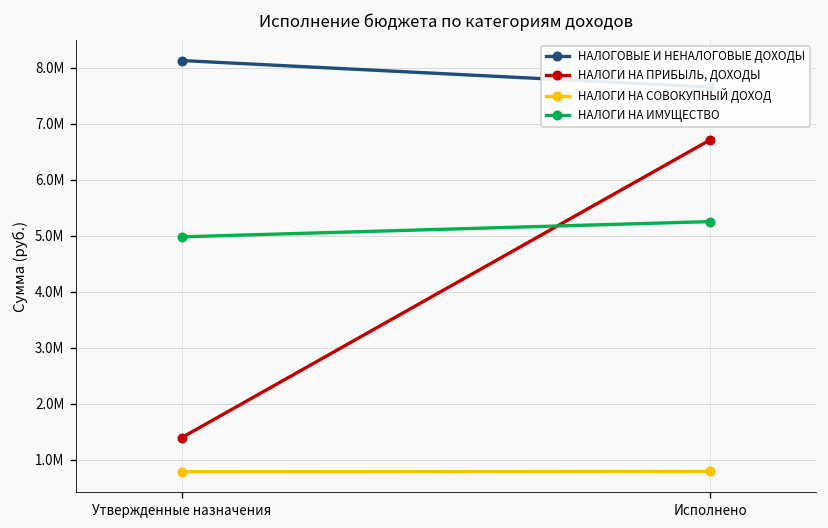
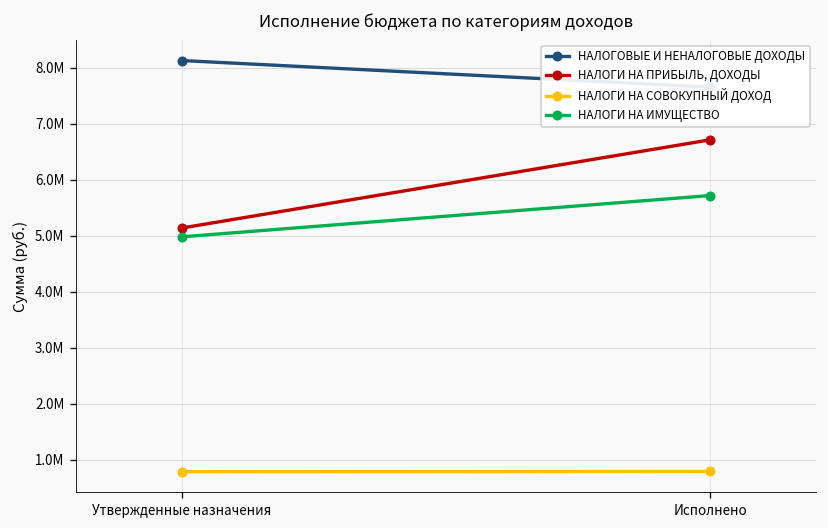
  {
    "НАЛОГОВЫЕ И НЕНАЛОГОВЫЕ ДОХОДЫ": {
      "Утвержденные назначения": 8100000
    },
    "НАЛОГИ НА ПРИБЫЛЬ, ДОХОДЫ": {
-     "Утвержденные назначения": 1400000,
+     "Утвержденные назначения": 5100000,
      "Исполнено": 6700000
    },
    "НАЛОГИ НА СОВОКУПНЫЙ ДОХОД": {
      "Утвержденные назначения": 800000,
      "Исполнено": 800000
    },
    "НАЛОГИ НА ИМУЩЕСТВО": {
      "Утвержденные назначения": 5000000,
-     "Исполнено": 5300000
+     "Исполнено": 5700000
    }
  }
